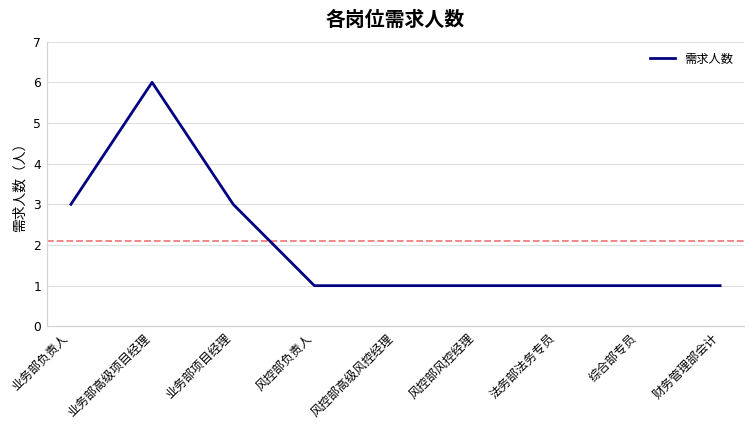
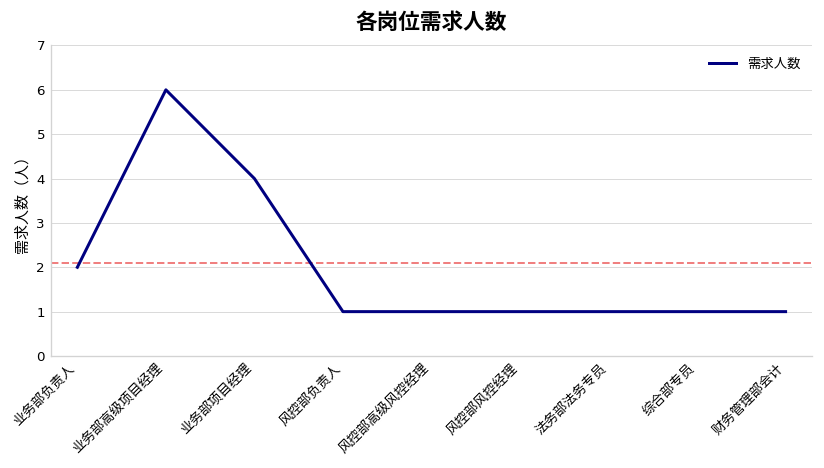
  {
-   "业务部负责人": 3,
+   "业务部负责人": 2,
    "业务部高级项目经理": 6,
-   "业务部项目经理": 3,
+   "业务部项目经理": 4,
    "风控部负责人": 1,
    "风控部高级风控经理": 1,
    "风控部风控经理": 1,
    "法务部法务专员": 1,
    "综合部专员": 1,
    "财务管理部会计": 1
  }
